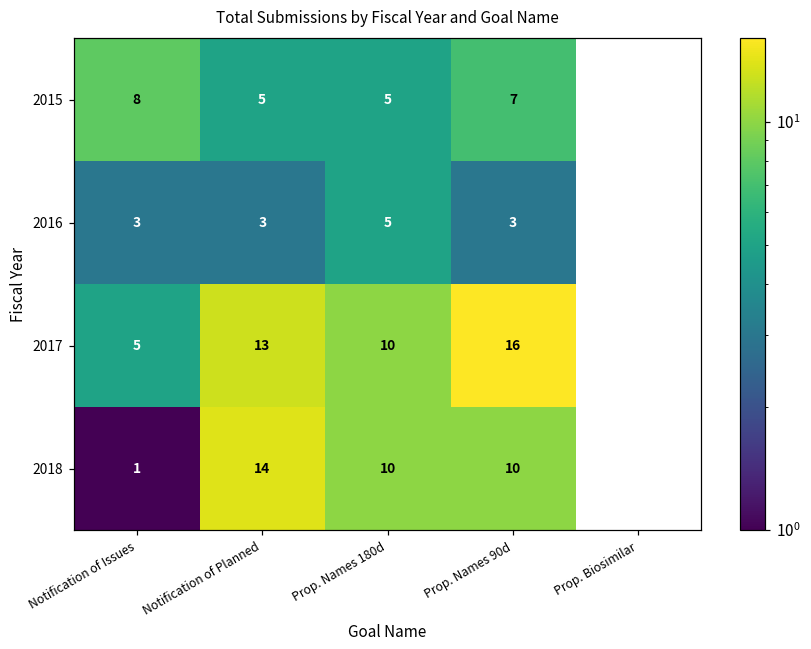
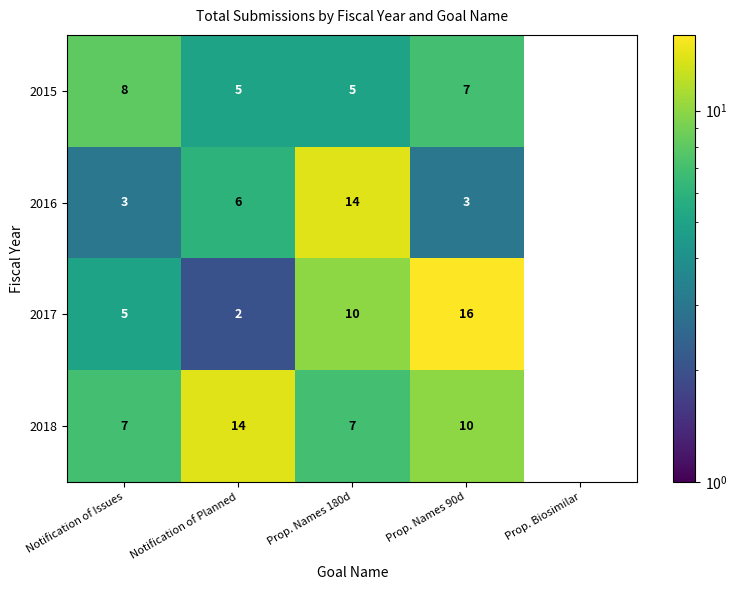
  {
    "2015": {
      "Notification of Issues": 8,
      "Notification of Planned": 5,
      "Prop. Names 180d": 5,
      "Prop. Names 90d": 7
    },
    "2016": {
      "Notification of Issues": 3,
-     "Notification of Planned": 3,
-     "Prop. Names 180d": 5,
+     "Notification of Planned": 6,
+     "Prop. Names 180d": 14,
      "Prop. Names 90d": 3
    },
    "2017": {
      "Notification of Issues": 5,
-     "Notification of Planned": 13,
+     "Notification of Planned": 2,
      "Prop. Names 180d": 10,
      "Prop. Names 90d": 16
    },
    "2018": {
-     "Notification of Issues": 1,
+     "Notification of Issues": 7,
      "Notification of Planned": 14,
-     "Prop. Names 180d": 10,
+     "Prop. Names 180d": 7,
      "Prop. Names 90d": 10
    }
  }
